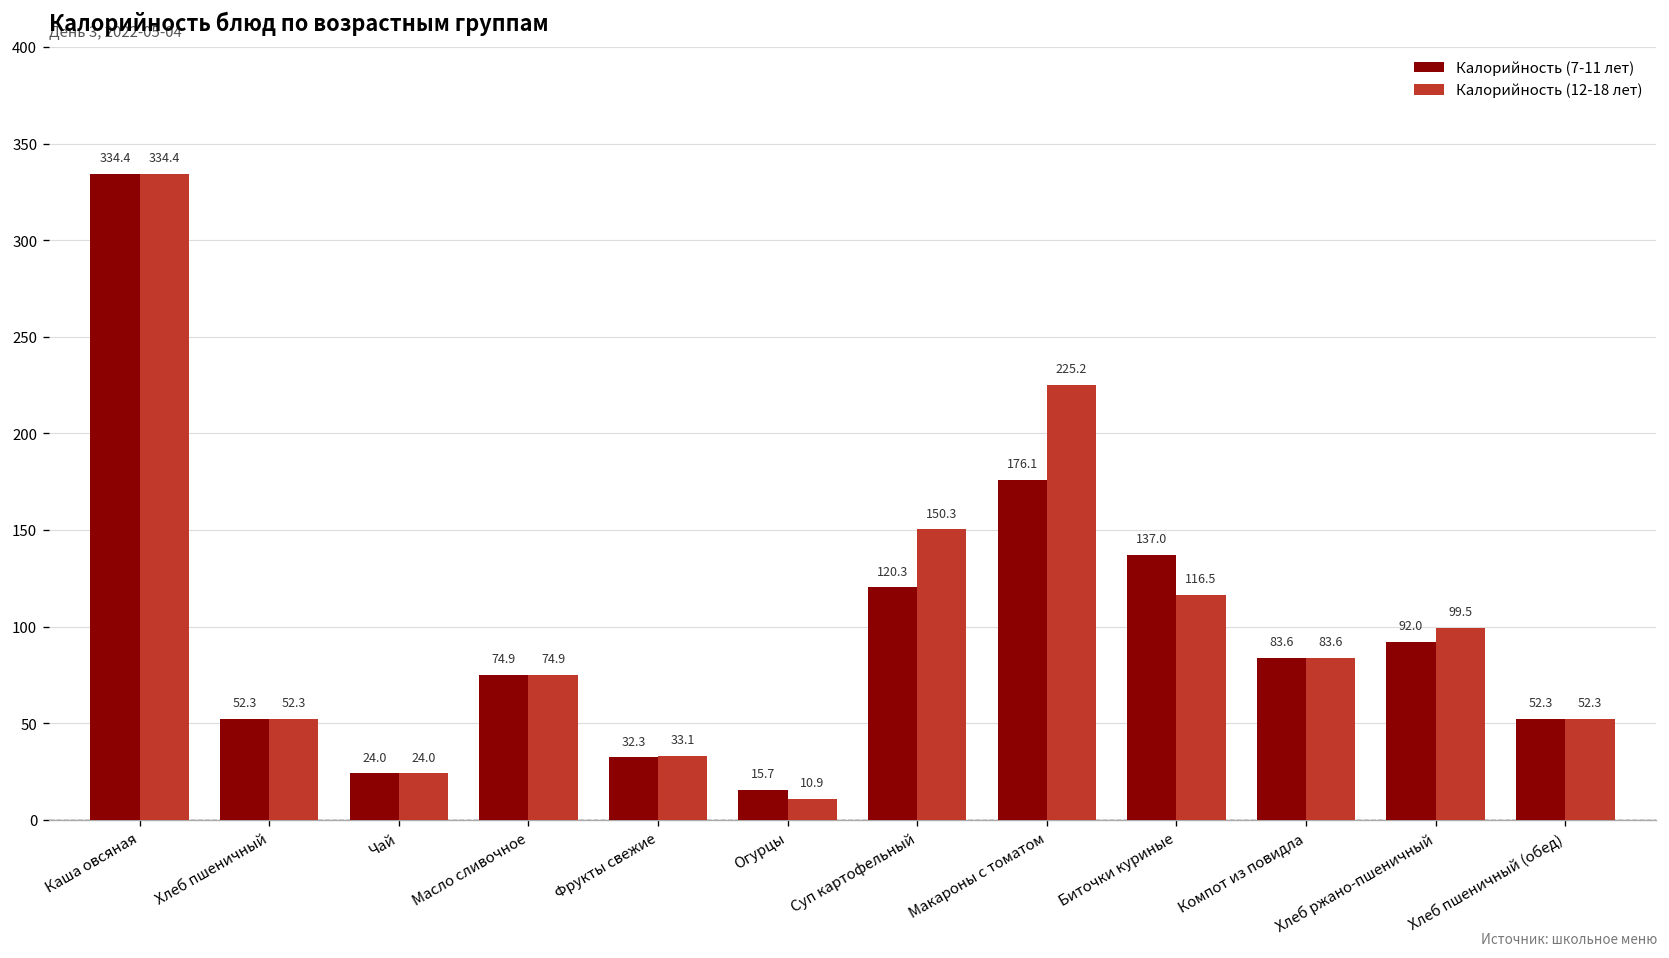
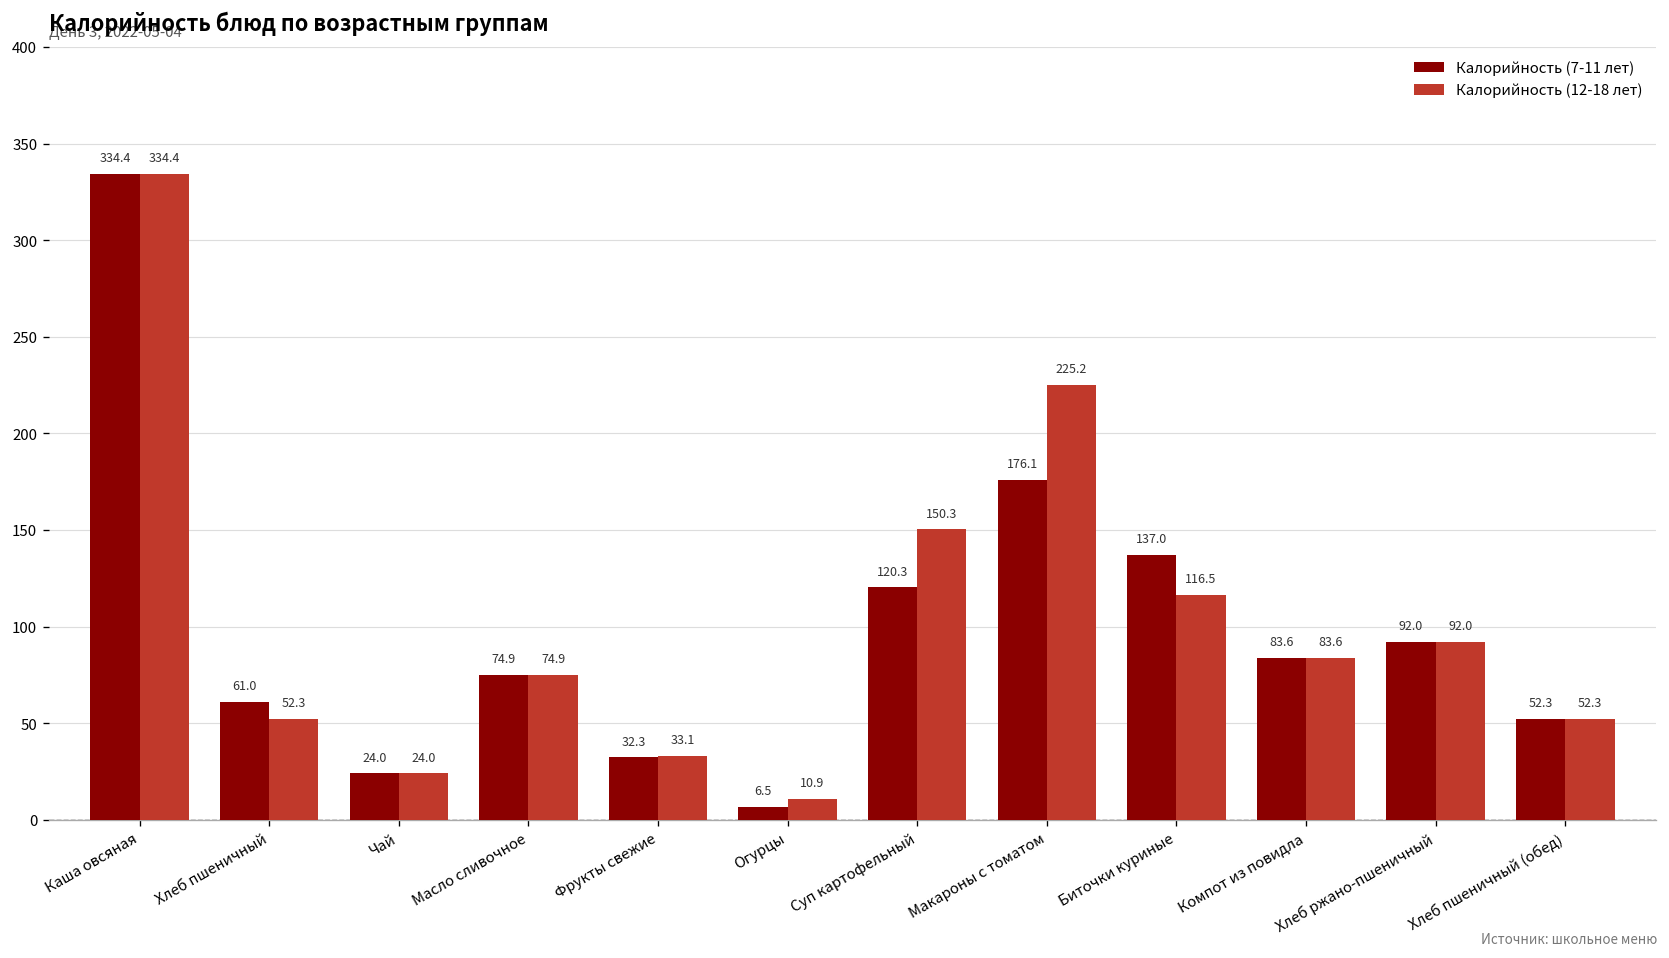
  {
    "Калорийность (7-11 лет)": {
      "Каша овсяная": 334.4,
-     "Хлеб пшеничный": 52.3,
+     "Хлеб пшеничный": 61.0,
      "Чай": 24.0,
      "Масло сливочное": 74.9,
      "Фрукты свежие": 32.3,
-     "Огурцы": 15.7,
+     "Огурцы": 6.5,
      "Суп картофельный": 120.3,
      "Макароны с томатом": 176.1,
      "Биточки куриные": 137.0,
      "Компот из повидла": 83.6,
      "Хлеб ржано-пшеничный": 92.0,
      "Хлеб пшеничный (обед)": 52.3
    },
    "Калорийность (12-18 лет)": {
      "Каша овсяная": 334.4,
      "Хлеб пшеничный": 52.3,
      "Чай": 24.0,
      "Масло сливочное": 74.9,
      "Фрукты свежие": 33.1,
      "Огурцы": 10.9,
      "Суп картофельный": 150.3,
      "Макароны с томатом": 225.2,
      "Биточки куриные": 116.5,
      "Компот из повидла": 83.6,
-     "Хлеб ржано-пшеничный": 99.5,
+     "Хлеб ржано-пшеничный": 92.0,
      "Хлеб пшеничный (обед)": 52.3
    }
  }
